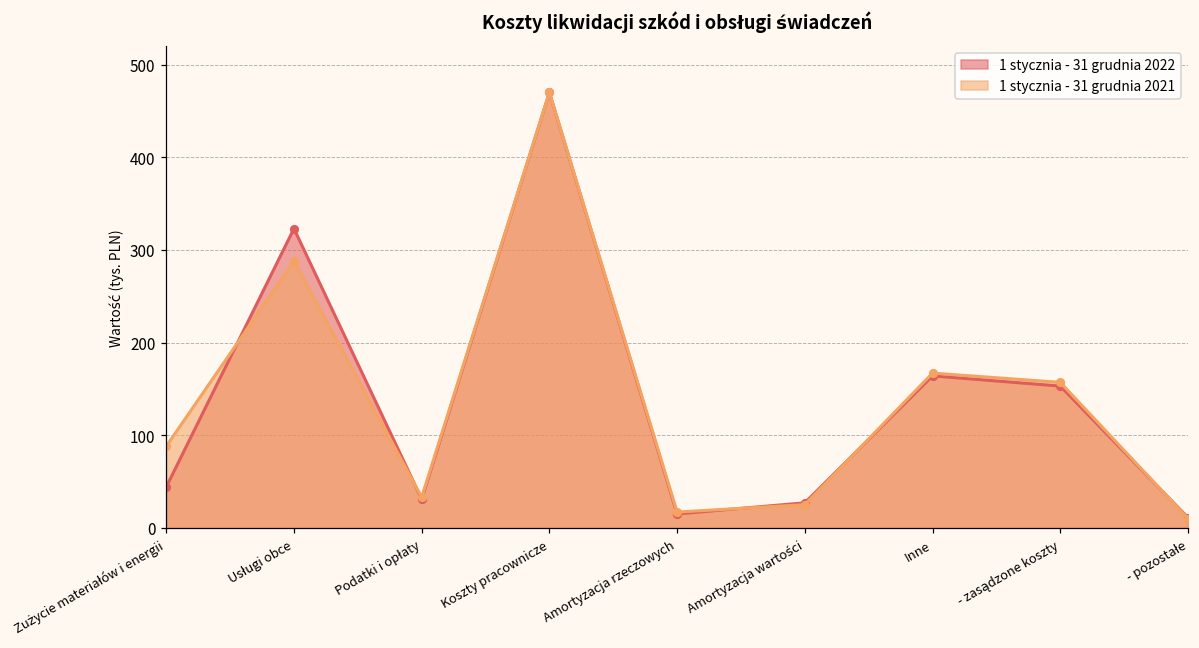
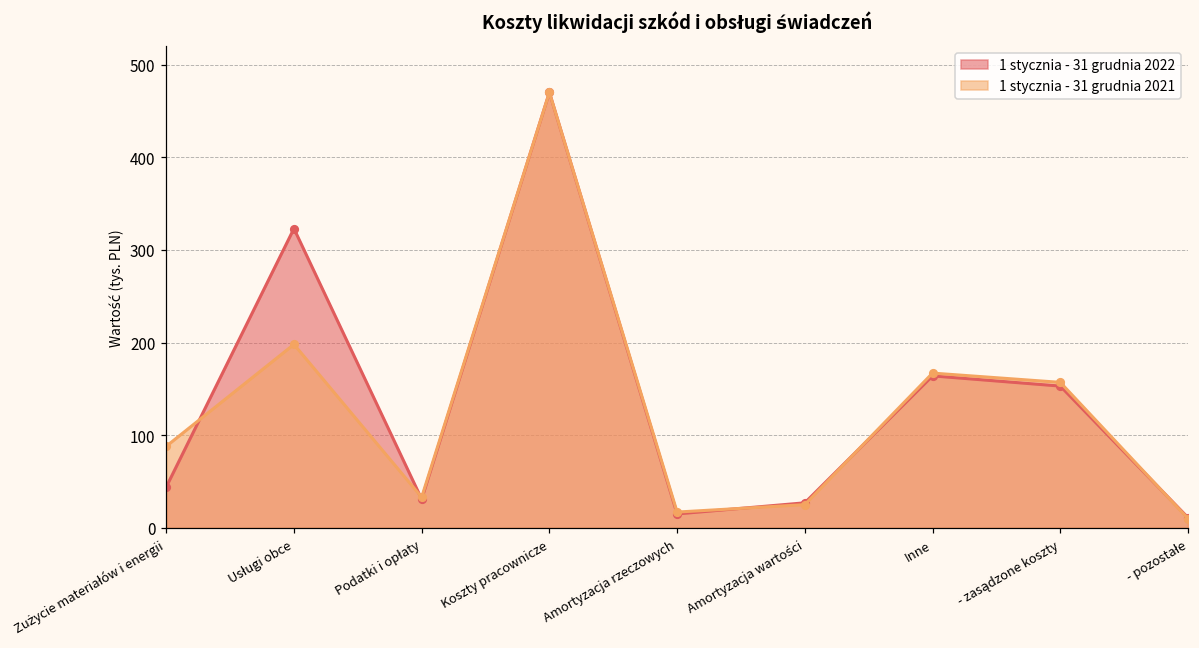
  {
    "1 stycznia - 31 grudnia 2022": {
      "Zużycie materiałów i energii": 40,
      "Usługi obce": 320,
      "- zasądzone koszty": 150
    },
    "1 stycznia - 31 grudnia 2021": {
      "Zużycie materiałów i energii": 90,
-     "Usługi obce": 290,
+     "Usługi obce": 200,
      "- zasądzone koszty": 160
    }
  }
